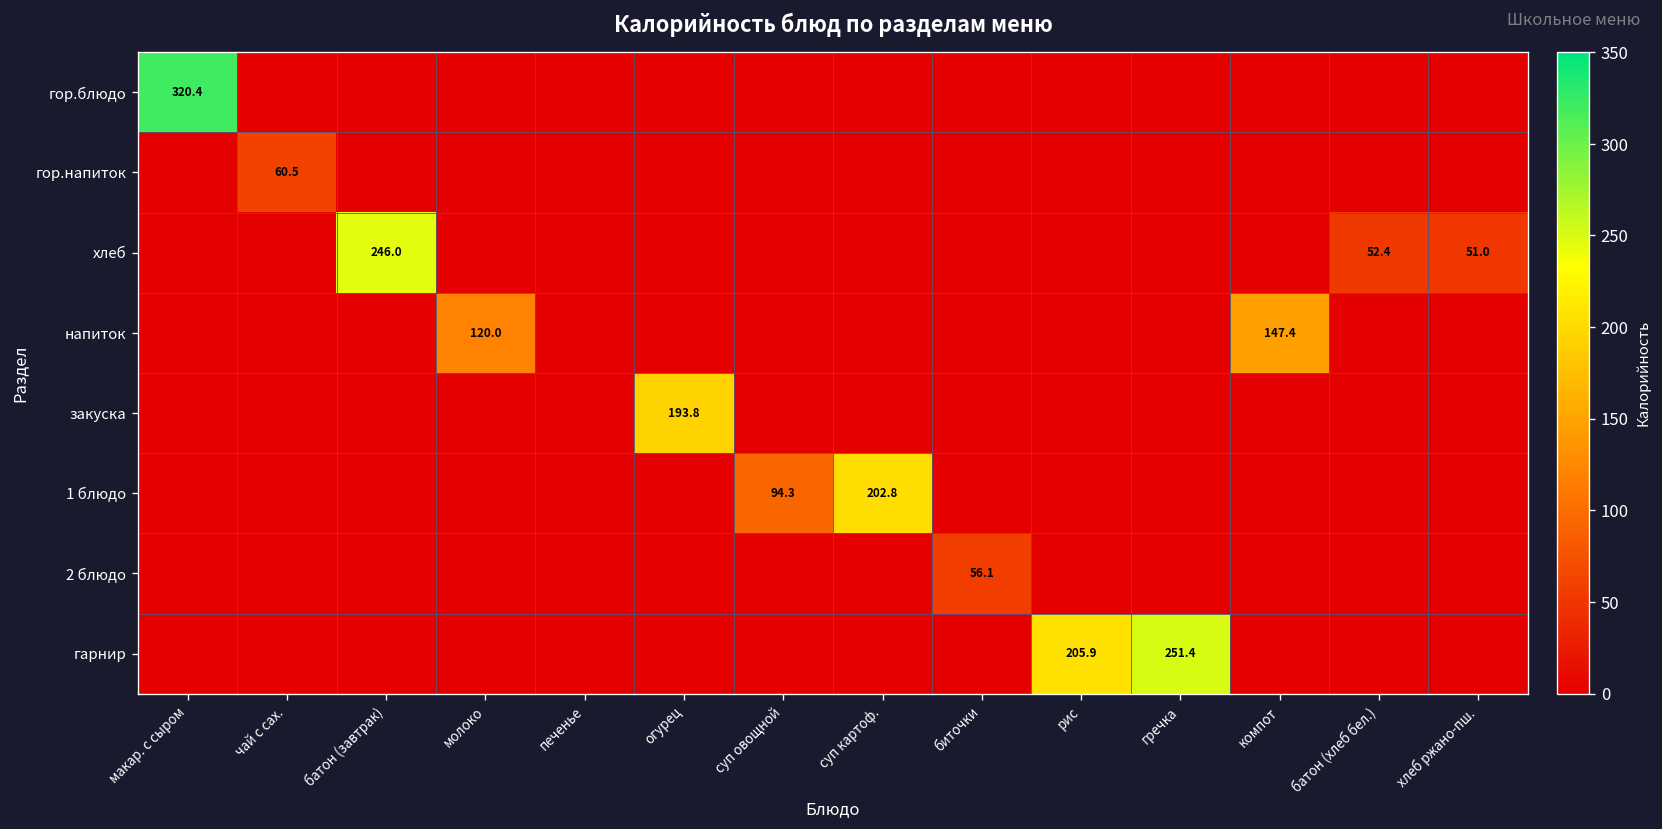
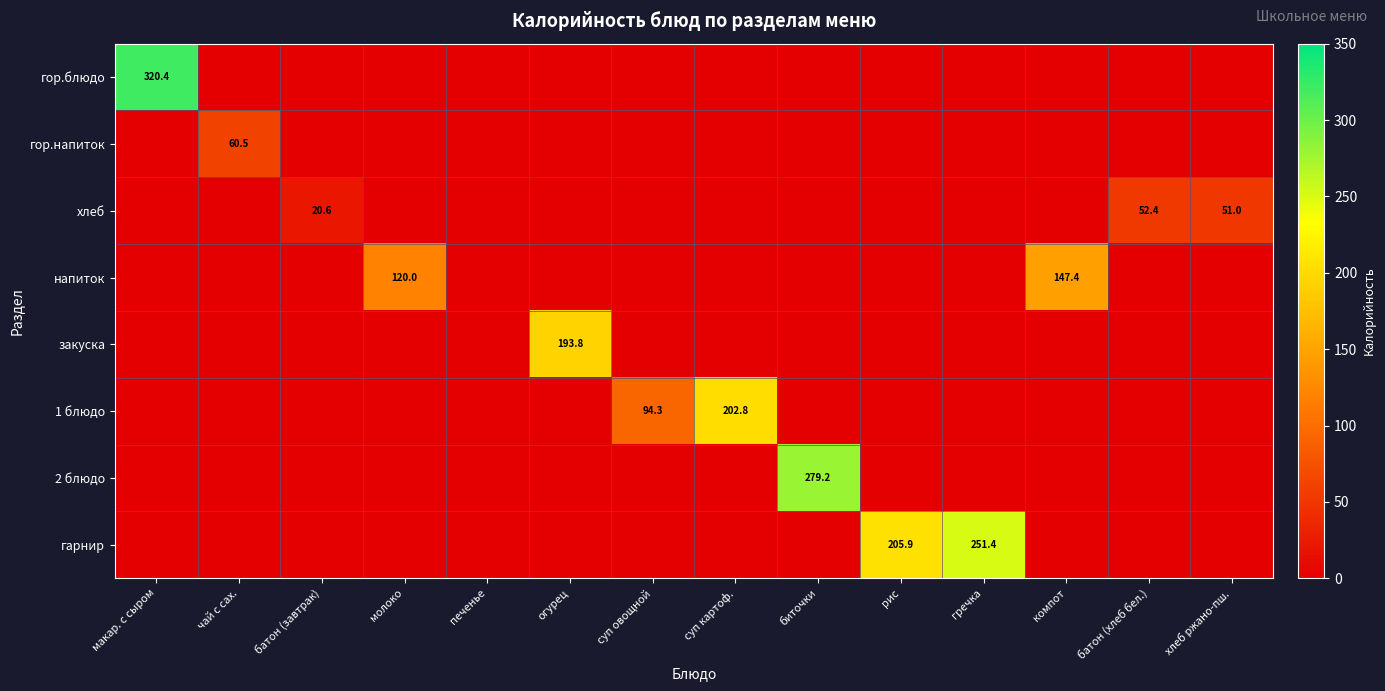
  {
    "гор.блюдо": {
      "макар. с сыром": 320.4
    },
    "гор.напиток": {
      "чай с сах.": 60.5
    },
    "хлеб": {
-     "батон (завтрак)": 246.0,
+     "батон (завтрак)": 20.6,
      "батон (хлеб бел.)": 52.4,
      "хлеб ржано-пш.": 51.0
    },
    "напиток": {
      "молоко": 120.0,
      "компот": 147.4
    },
    "закуска": {
      "огурец": 193.8
    },
    "1 блюдо": {
      "суп овощной": 94.3,
      "суп картоф.": 202.8
    },
    "2 блюдо": {
-     "биточки": 56.1
+     "биточки": 279.2
    },
    "гарнир": {
      "рис": 205.9,
      "гречка": 251.4
    }
  }
